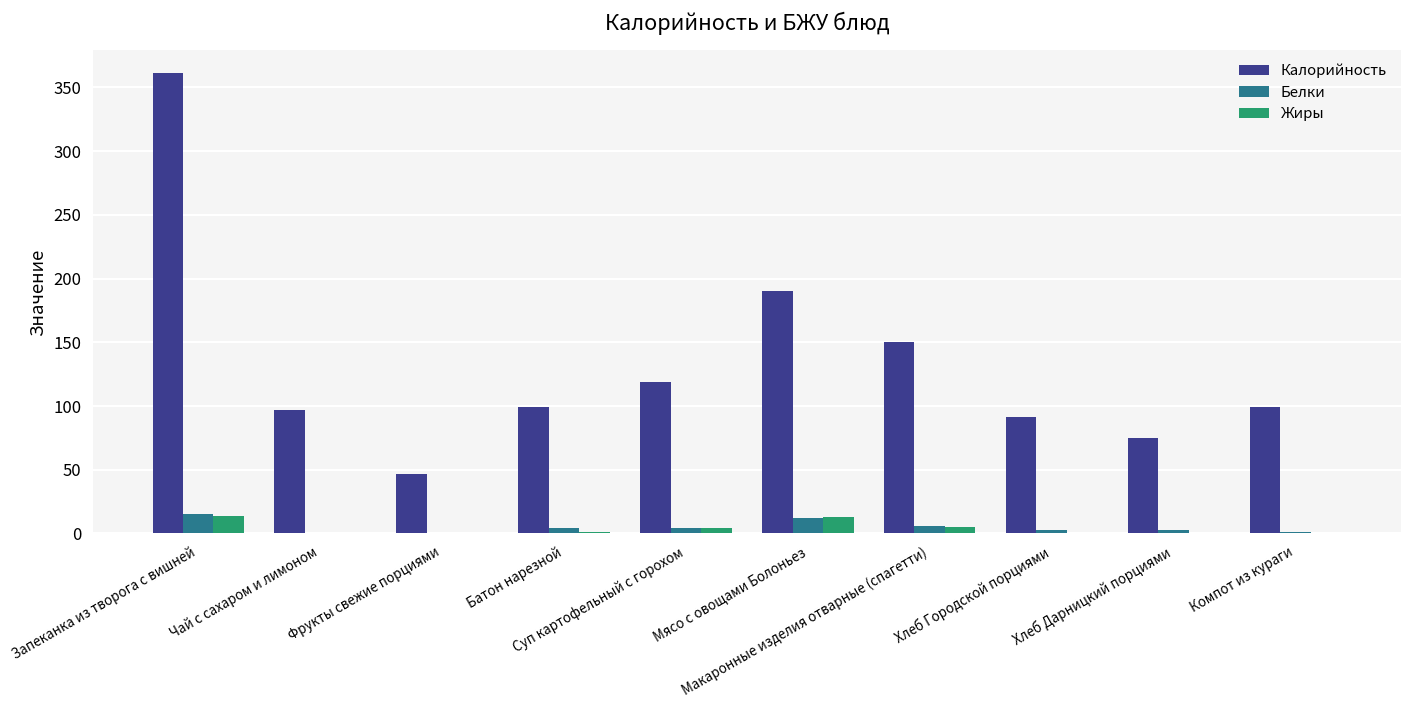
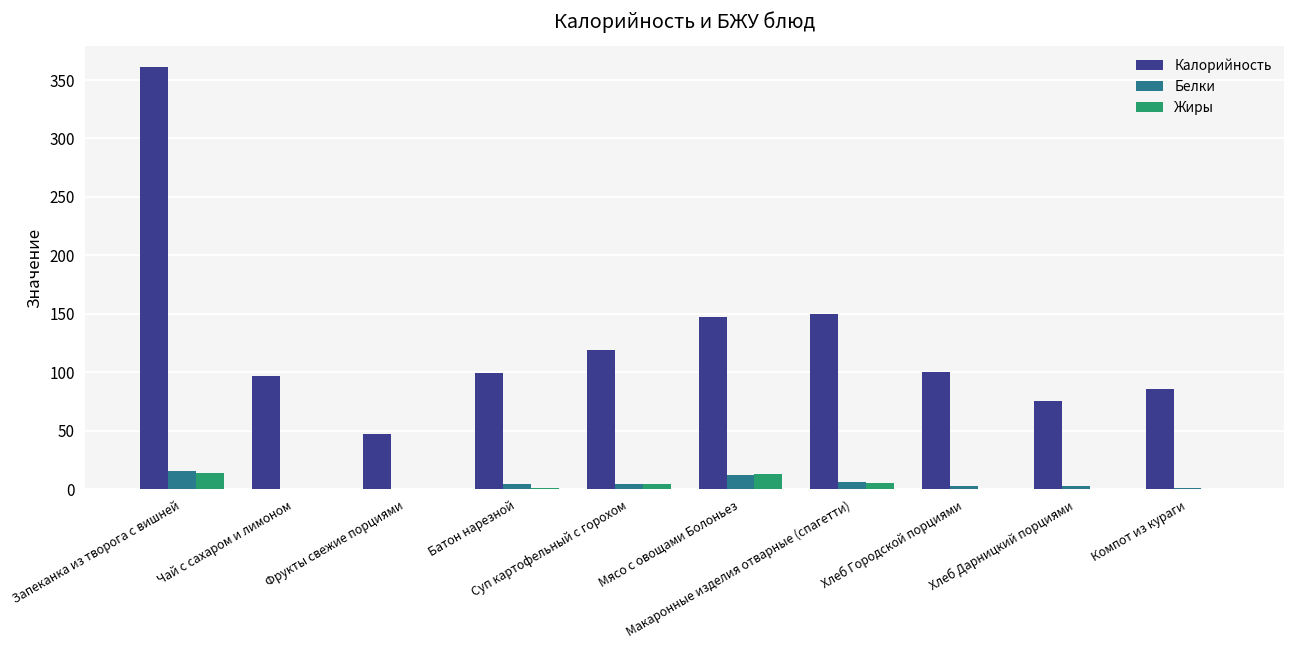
  {
    "Калорийность": {
      "Запеканка из творога с вишней": 361,
      "Чай с сахаром и лимоном": 97,
      "Фрукты свежие порциями": 47,
      "Батон нарезной": 99,
      "Суп картофельный с горохом": 119,
-     "Мясо с овощами Болоньез": 190,
+     "Мясо с овощами Болоньез": 147,
      "Макаронные изделия отварные (спагетти)": 150,
-     "Хлеб Городской порциями": 91,
+     "Хлеб Городской порциями": 100,
      "Хлеб Дарницкий порциями": 75,
-     "Компот из кураги": 99
+     "Компот из кураги": 86
    }
  }
